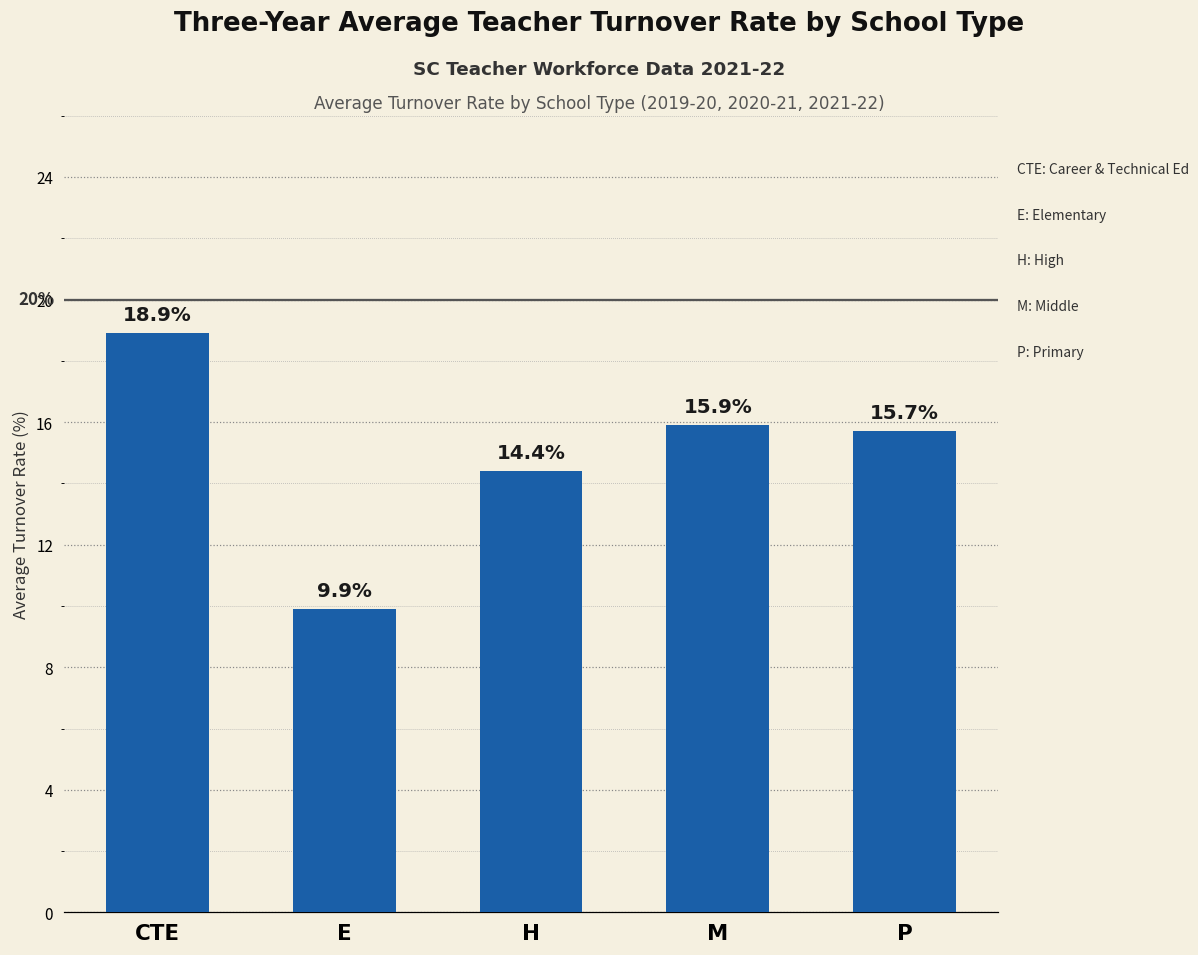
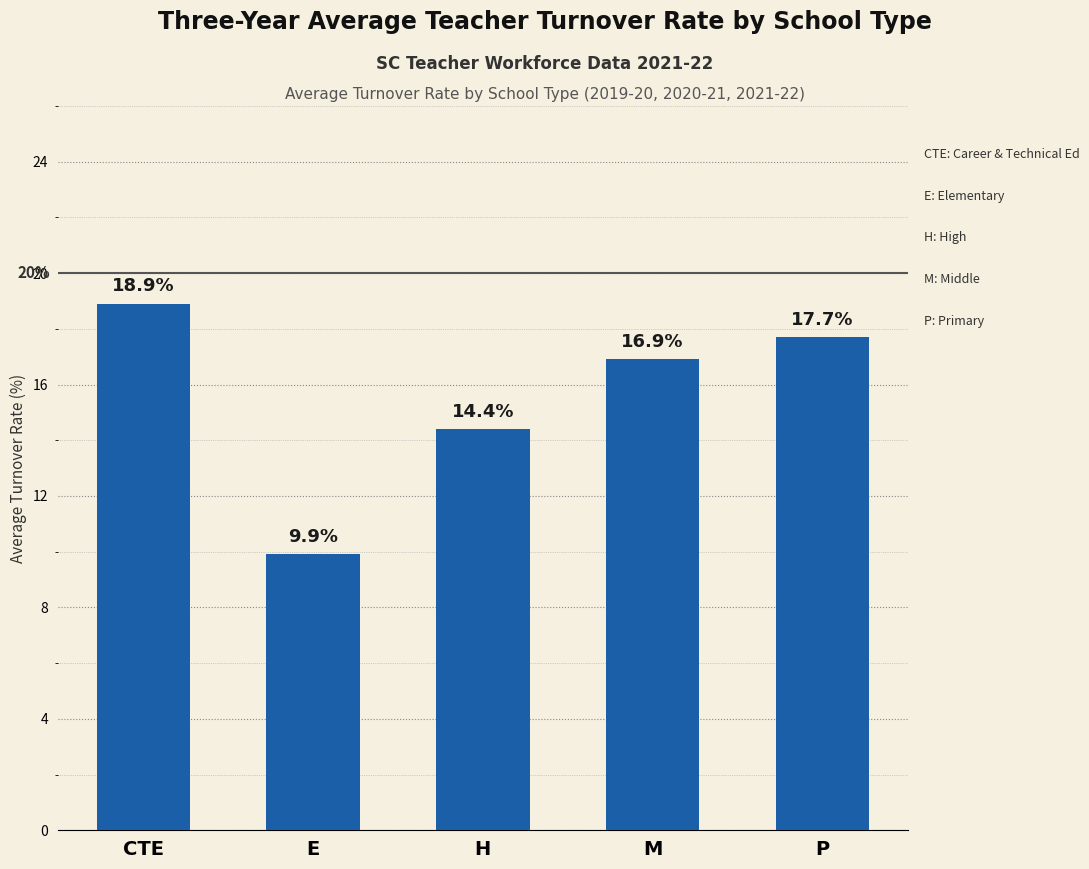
  {
    "CTE": "18.9%",
    "E": "9.9%",
    "H": "14.4%",
-   "M": "15.9%",
-   "P": "15.7%"
+   "M": "16.9%",
+   "P": "17.7%"
  }
